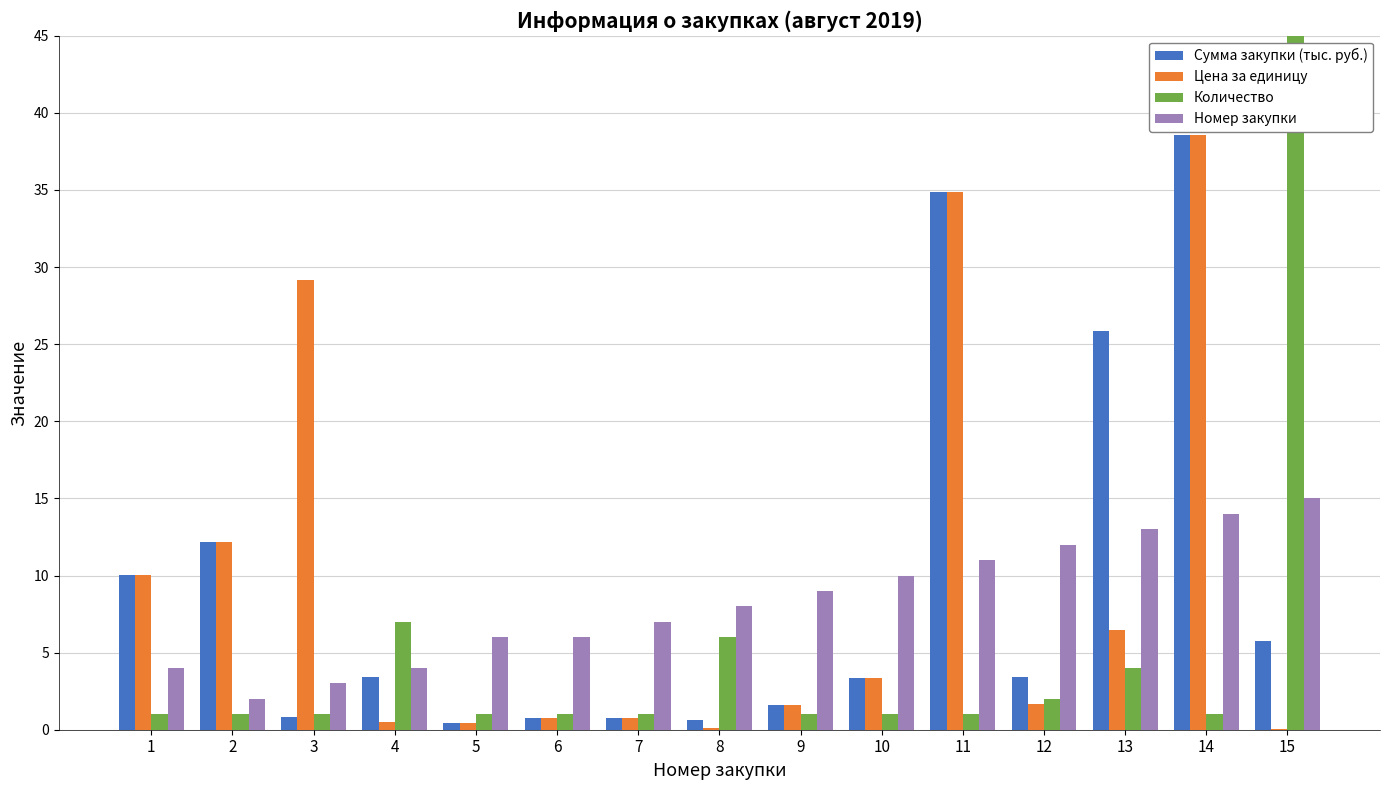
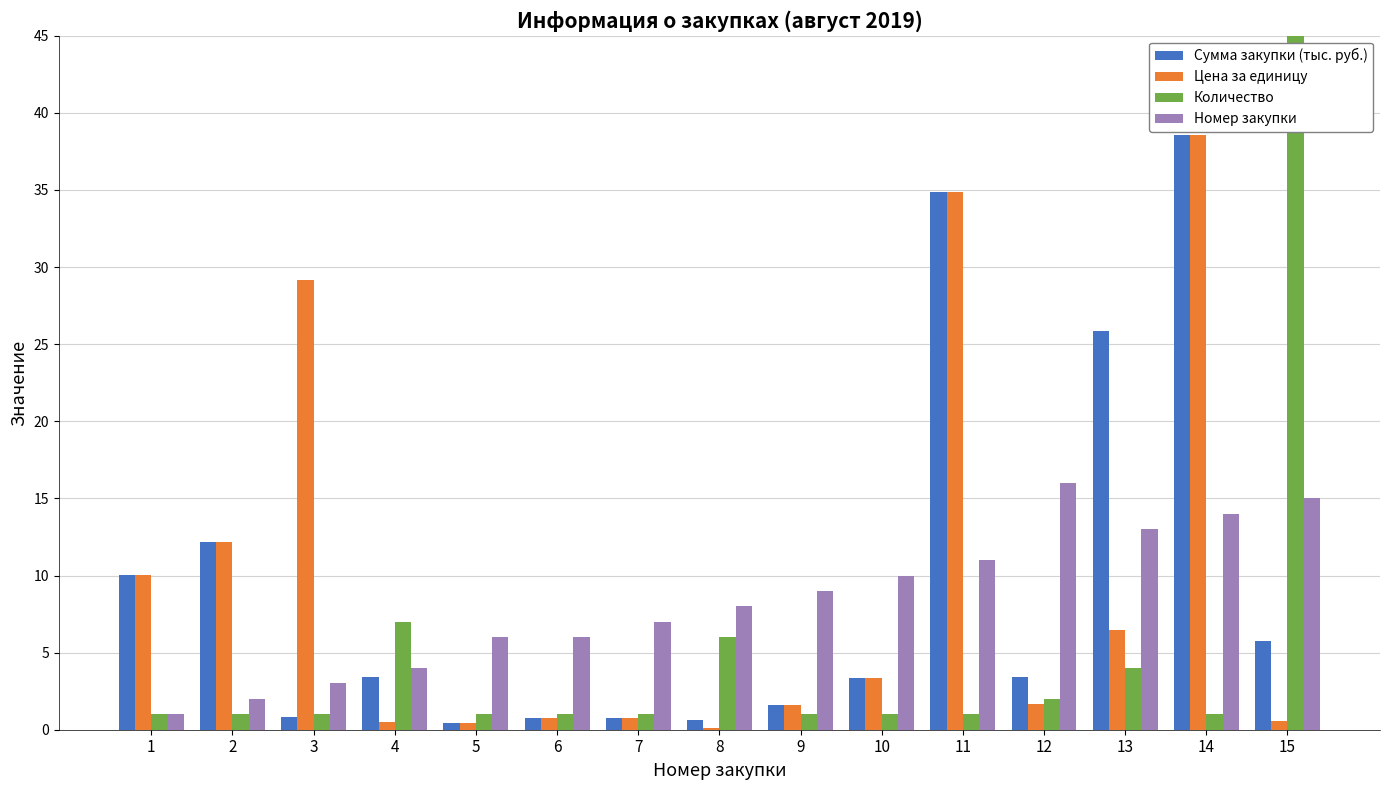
  {
    "Сумма закупки (тыс. руб.)": {
      "1": 10.0,
      "2": 12.1,
      "3": 0.8,
      "4": 3.4,
      "5": 0.5,
      "6": 0.8,
      "7": 0.8,
      "8": 0.6,
      "9": 1.6,
      "10": 3.4,
      "11": 34.9,
      "12": 3.4,
      "13": 25.8,
      "14": 38.6,
      "15": 5.8
    },
    "Цена за единицу": {
      "1": 10.0,
      "2": 12.1,
      "3": 29.2,
      "4": 0.5,
      "5": 0.5,
      "6": 0.8,
      "7": 0.8,
      "9": 1.6,
      "10": 3.4,
      "11": 34.9,
      "12": 1.7,
      "13": 6.5,
      "14": 38.6,
-     "15": 0.0
+     "15": 0.6
    },
    "Количество": {
      "1": 1.0,
      "2": 1.0,
      "3": 1.0,
      "4": 7.0,
      "5": 1.0,
      "6": 1.0,
      "7": 1.0,
      "8": 6.0,
      "9": 1.0,
      "10": 1.0,
      "11": 1.0,
      "12": 2.0,
      "13": 4.0,
      "14": 1.0
    },
    "Номер закупки": {
-     "1": 4,
+     "1": 1,
      "2": 2,
      "3": 3,
      "4": 4,
      "5": 6,
      "6": 6,
      "7": 7,
      "8": 8,
      "9": 9,
      "10": 10,
      "11": 11,
-     "12": 12,
+     "12": 16,
      "13": 13,
      "14": 14,
      "15": 15
    }
  }
